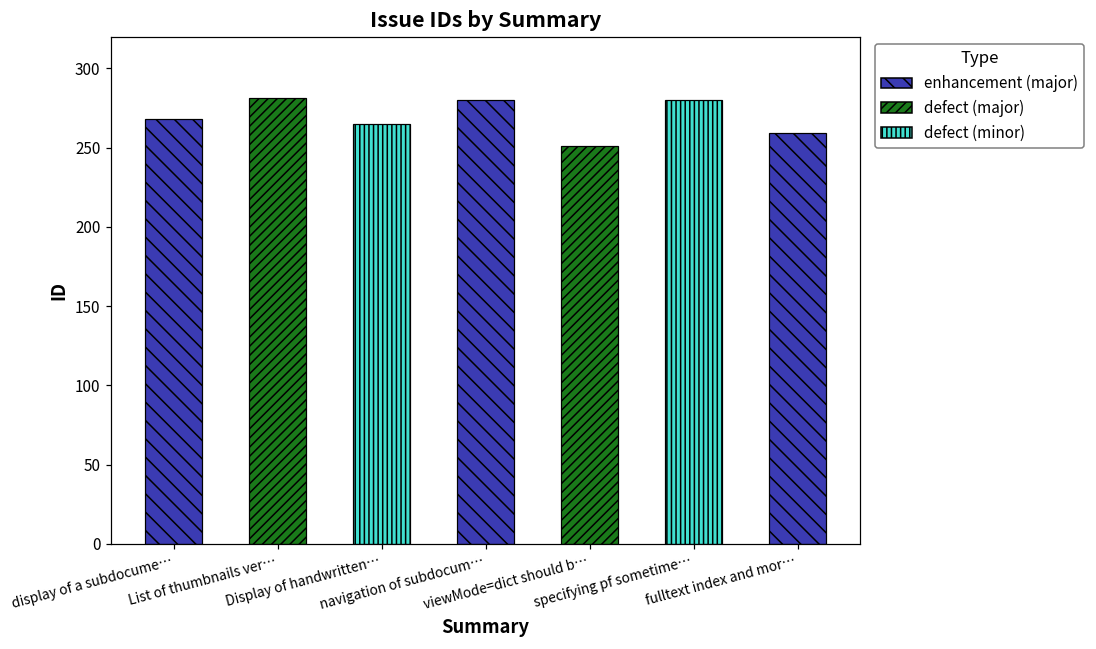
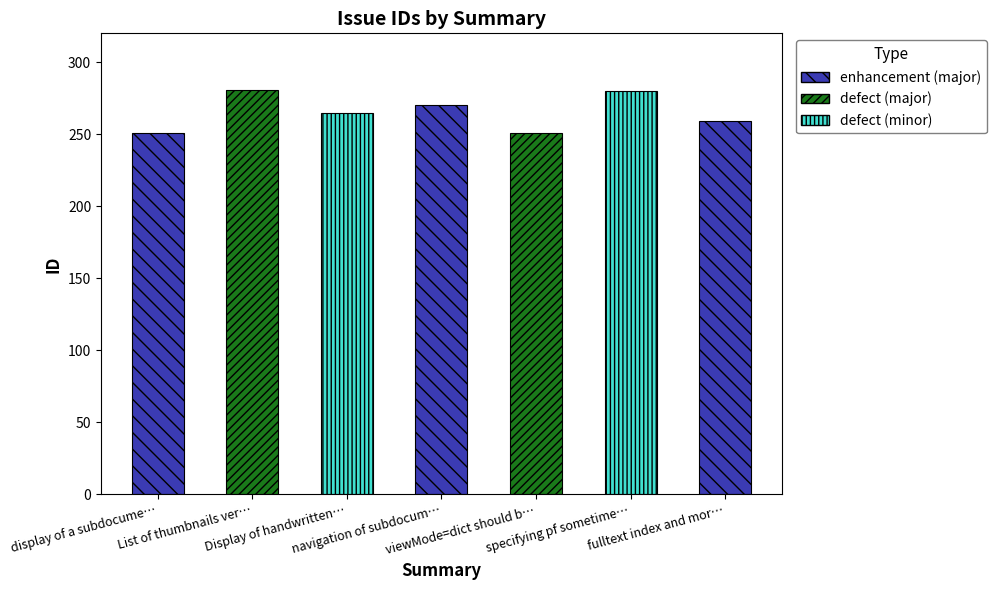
  {
-   "display of a subdocume…": 268,
+   "display of a subdocume…": 251,
    "List of thumbnails ver…": 281,
    "Display of handwritten…": 265,
-   "navigation of subdocum…": 280,
+   "navigation of subdocum…": 270,
    "viewMode=dict should b…": 251,
    "specifying pf sometime…": 280,
    "fulltext index and mor…": 259
  }
